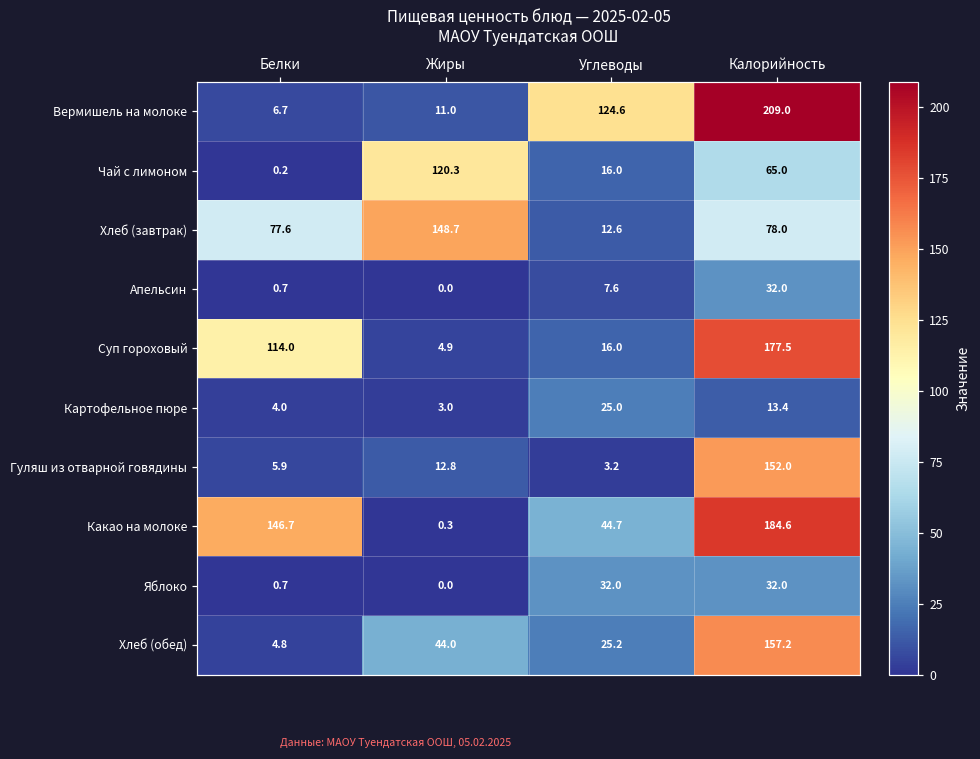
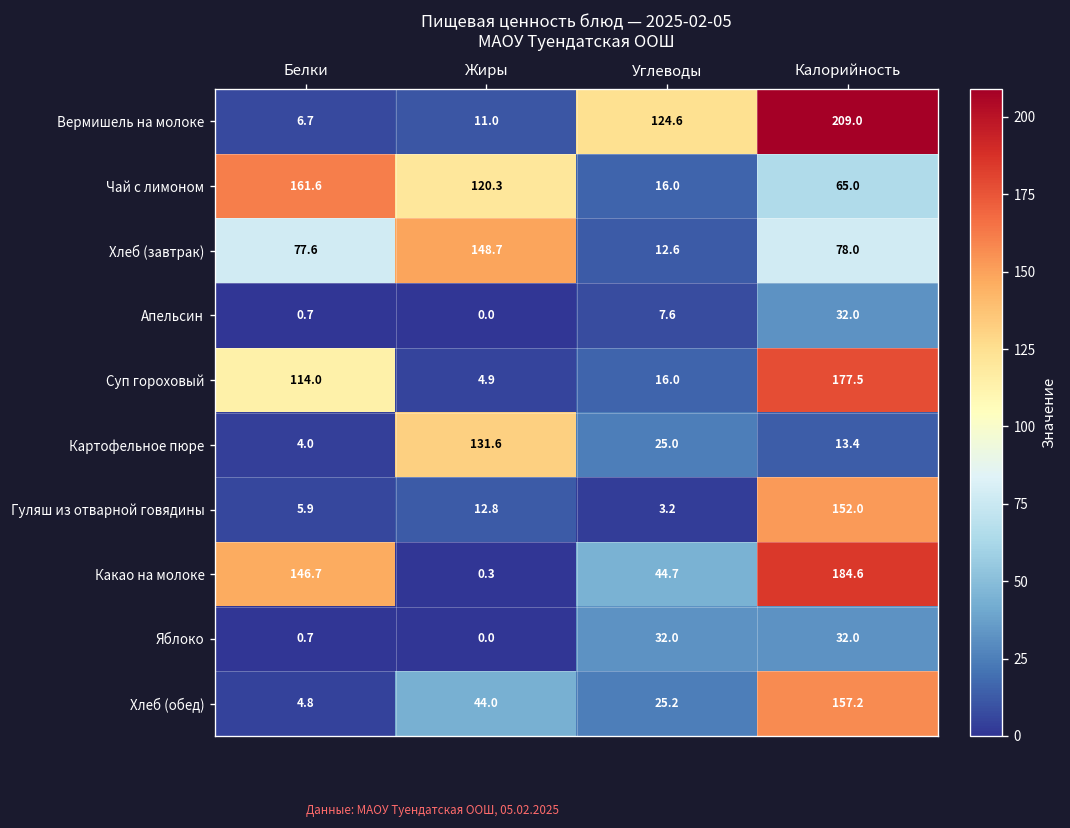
  {
    "Вермишель на молоке": {
      "Белки": 6.7,
      "Жиры": 11.0,
      "Углеводы": 124.6,
      "Калорийность": 209.0
    },
    "Чай с лимоном": {
-     "Белки": 0.2,
+     "Белки": 161.6,
      "Жиры": 120.3,
      "Углеводы": 16.0,
      "Калорийность": 65.0
    },
    "Хлеб (завтрак)": {
      "Белки": 77.6,
      "Жиры": 148.7,
      "Углеводы": 12.6,
      "Калорийность": 78.0
    },
    "Апельсин": {
      "Белки": 0.7,
      "Жиры": 0.0,
      "Углеводы": 7.6,
      "Калорийность": 32.0
    },
    "Суп гороховый": {
      "Белки": 114.0,
      "Жиры": 4.9,
      "Углеводы": 16.0,
      "Калорийность": 177.5
    },
    "Картофельное пюре": {
      "Белки": 4.0,
-     "Жиры": 3.0,
+     "Жиры": 131.6,
      "Углеводы": 25.0,
      "Калорийность": 13.4
    },
    "Гуляш из отварной говядины": {
      "Белки": 5.9,
      "Жиры": 12.8,
      "Углеводы": 3.2,
      "Калорийность": 152.0
    },
    "Какао на молоке": {
      "Белки": 146.7,
      "Жиры": 0.3,
      "Углеводы": 44.7,
      "Калорийность": 184.6
    },
    "Яблоко": {
      "Белки": 0.7,
      "Жиры": 0.0,
      "Углеводы": 32.0,
      "Калорийность": 32.0
    },
    "Хлеб (обед)": {
      "Белки": 4.8,
      "Жиры": 44.0,
      "Углеводы": 25.2,
      "Калорийность": 157.2
    }
  }
